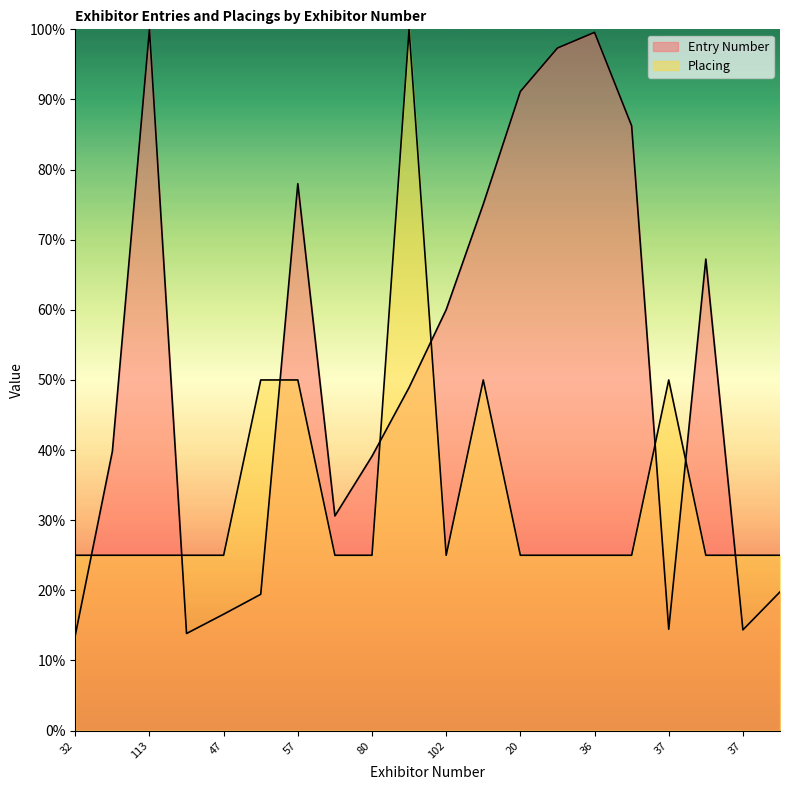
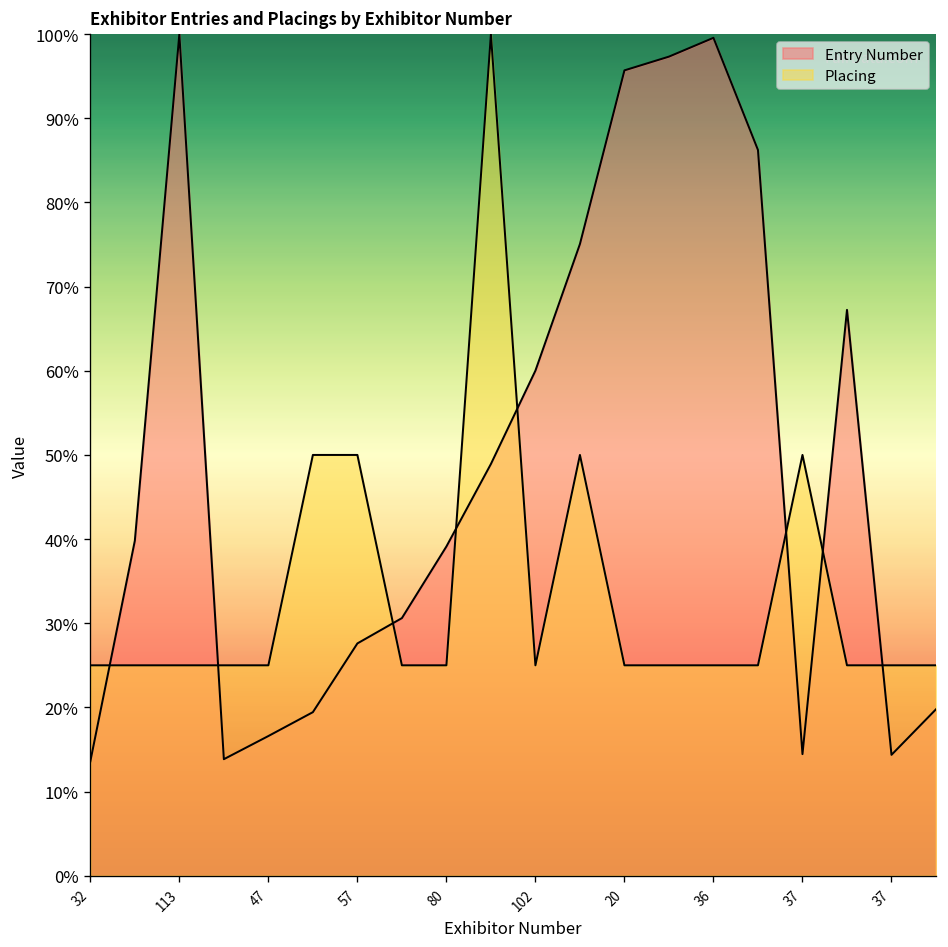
  {
    "Entry Number": {
      "32": "14%",
      "113": "100%",
      "47": "17%",
-     "57": "78%",
+     "57": "28%",
      "80": "39%",
      "102": "60%",
-     "20": "91%",
+     "20": "96%",
      "36": "100%"
    },
    "Placing": {
      "32": "25%",
      "113": "25%",
      "47": "25%",
      "57": "50%",
      "80": "25%",
      "102": "25%",
      "20": "25%",
      "36": "25%"
    }
  }
